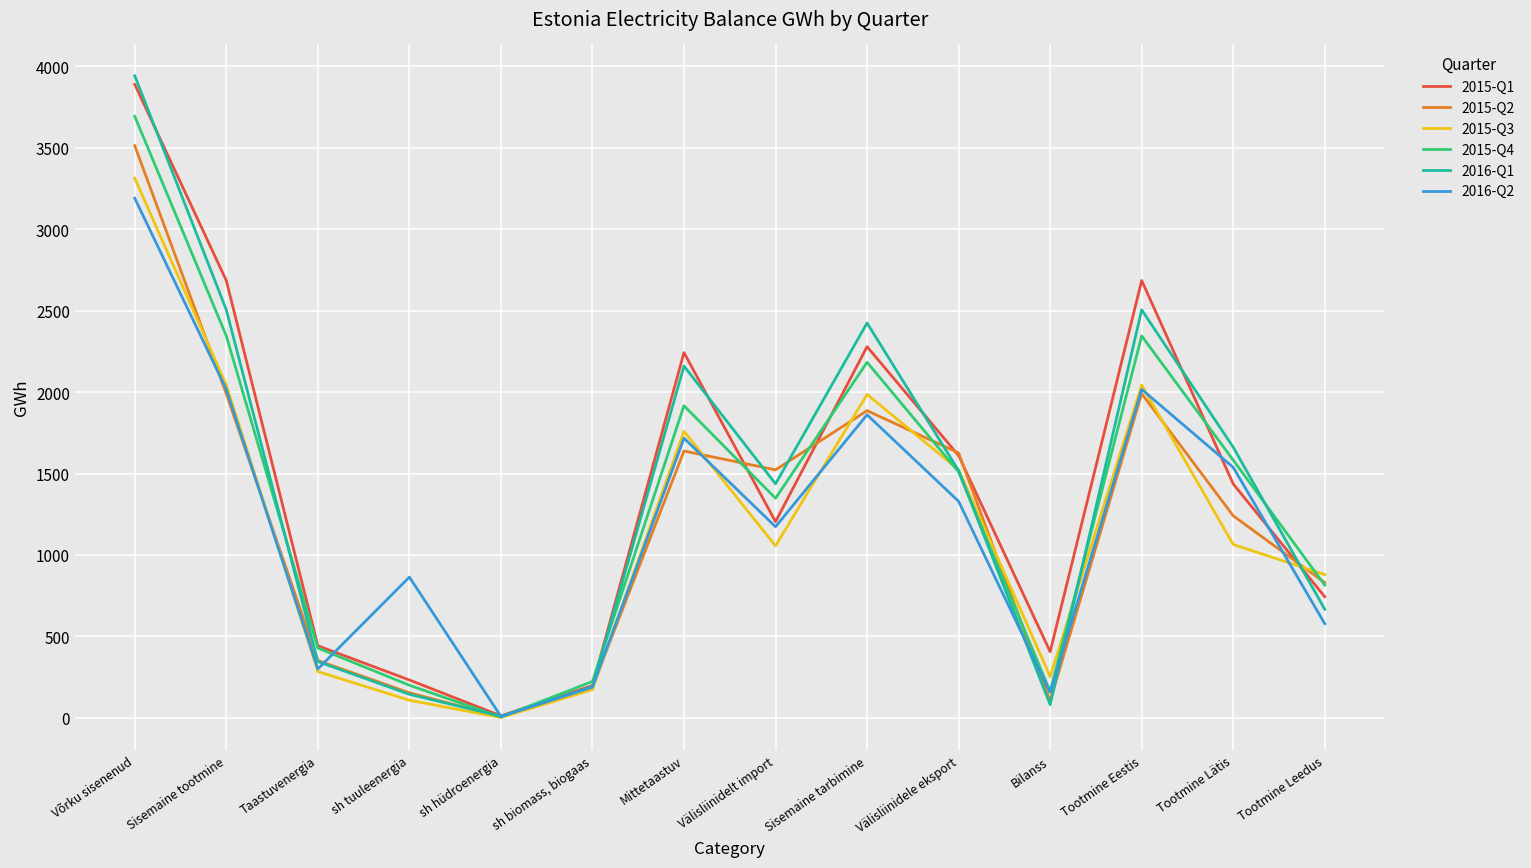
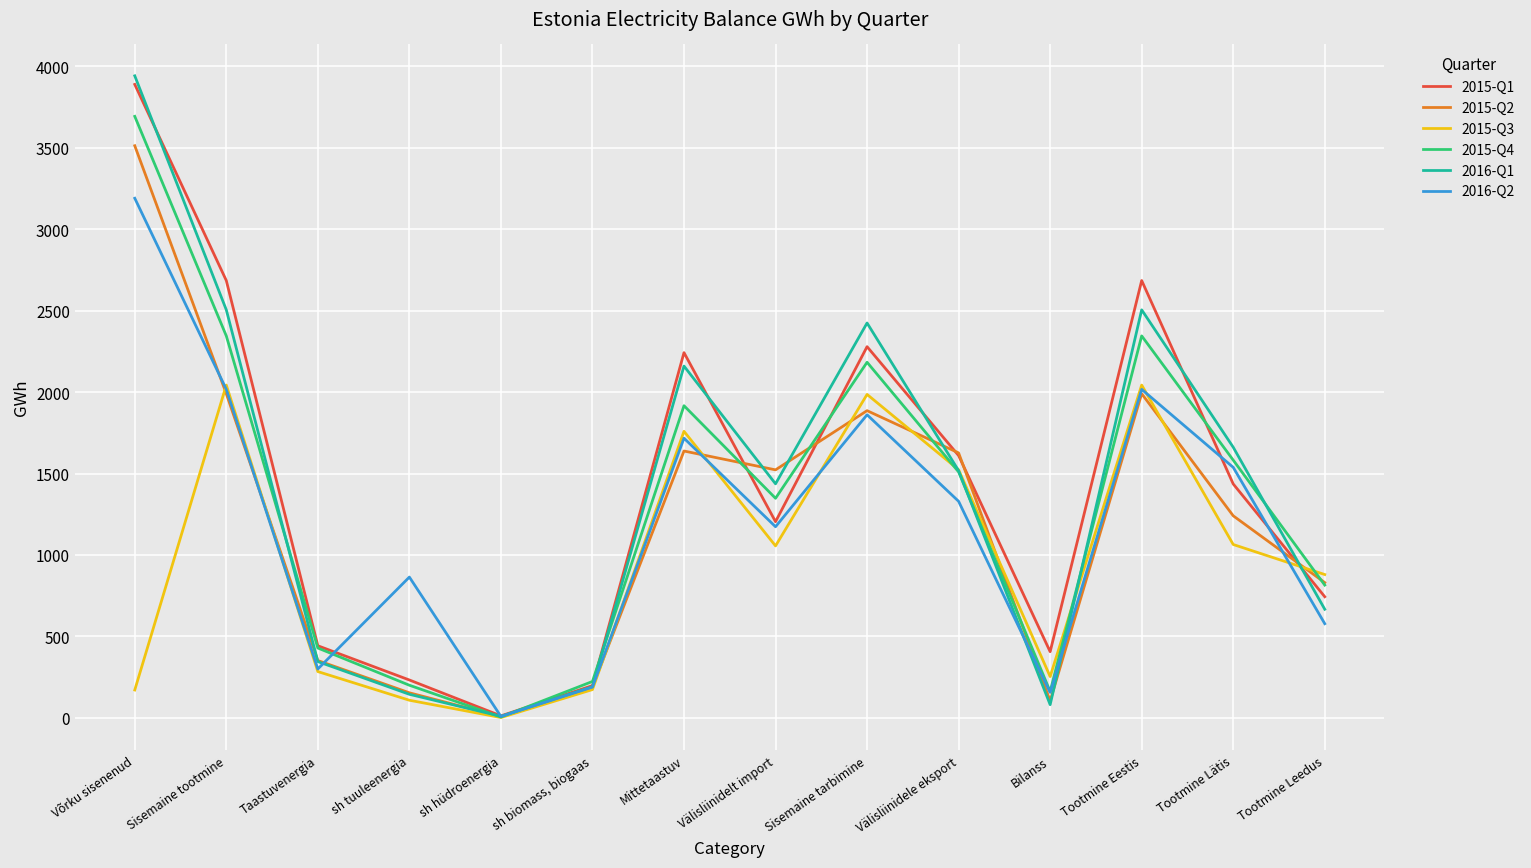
  {
    "2015-Q3": {
-     "Võrku sisenenud": 3310,
+     "Võrku sisenenud": 170,
      "Sisemaine tootmine": 2040,
      "sh tuuleenergia": 110,
      "Mittetaastuv": 1760,
      "Välisliinidelt import": 1060,
      "Sisemaine tarbimine": 1990,
      "Bilanss": 250,
      "Tootmine Eestis": 2040,
      "Tootmine Lätis": 1060,
      "Tootmine Leedus": 880
    },
    "2016-Q2": {
      "Võrku sisenenud": 3190,
      "Sisemaine tootmine": 2020,
      "sh tuuleenergia": 860,
      "Mittetaastuv": 1720,
      "Välisliinidelt import": 1170,
      "Sisemaine tarbimine": 1860,
      "Välisliinidele eksport": 1330,
      "Tootmine Eestis": 2020,
      "Tootmine Lätis": 1540,
      "Tootmine Leedus": 580
    }
  }
